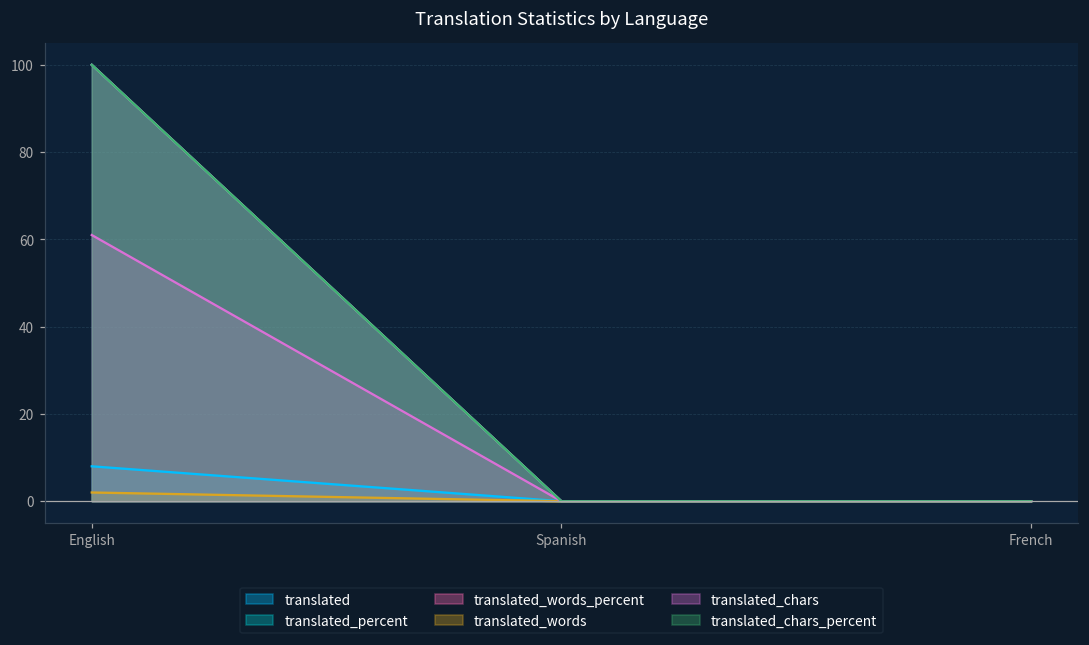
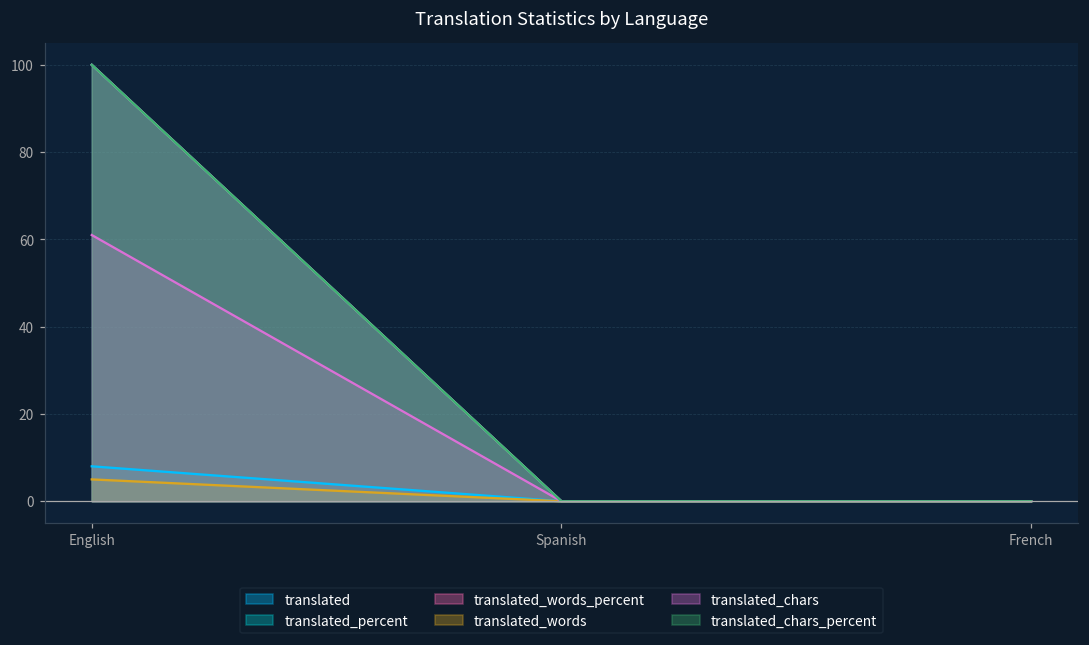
  {
    "translated": {
      "English": 8
    },
    "translated_chars_percent": {
      "English": 100
    },
    "translated_words": {
-     "English": 2
+     "English": 5
    },
    "translated_chars": {
      "English": 61
    }
  }
